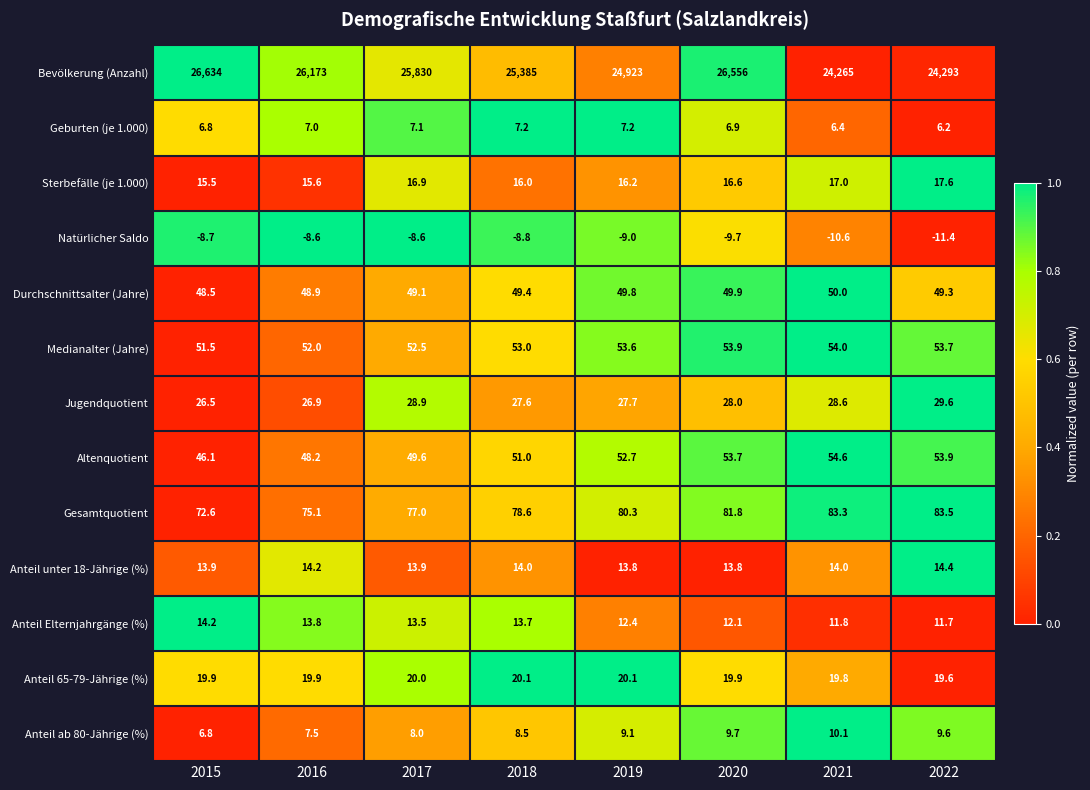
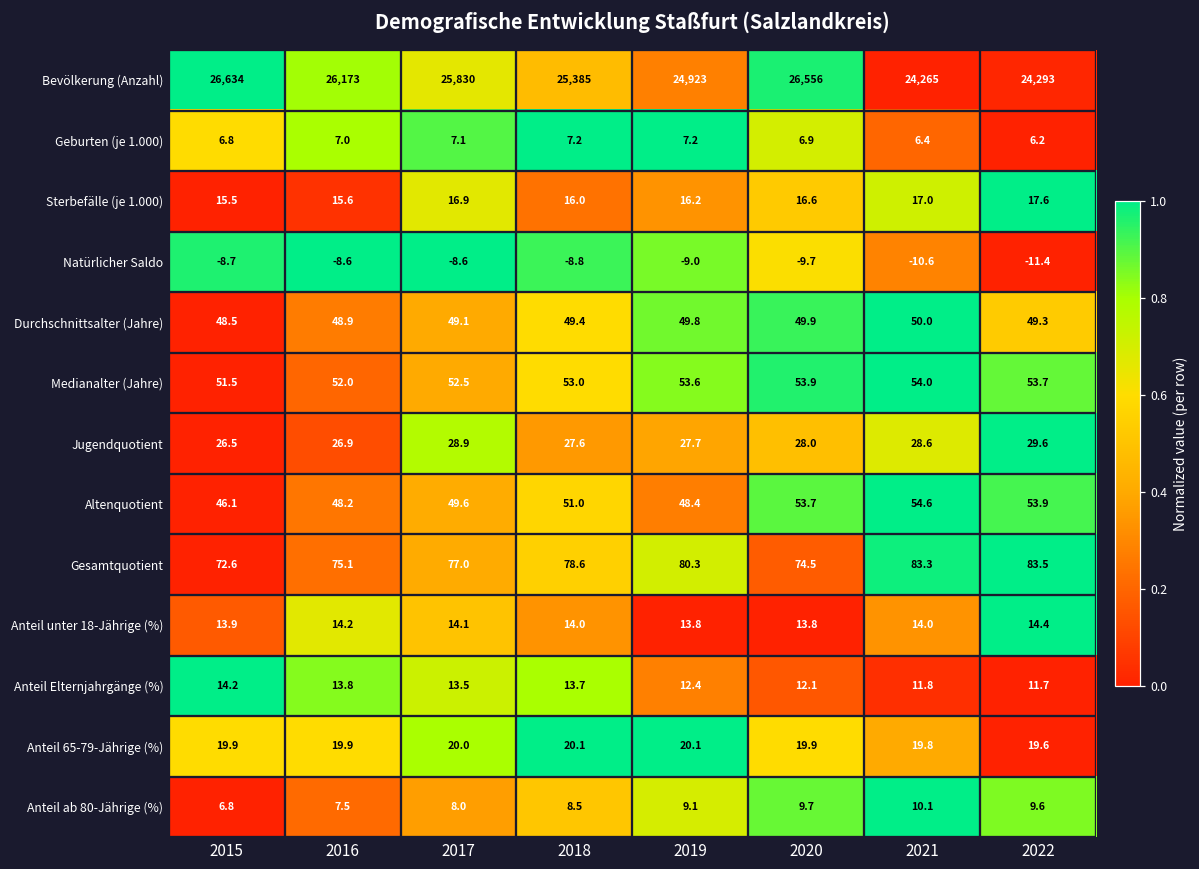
  {
    "Bevölkerung (Anzahl)": {
      "2015": "26,634",
      "2016": "26,173",
      "2017": "25,830",
      "2018": "25,385",
      "2019": "24,923",
      "2020": "26,556",
      "2021": "24,265",
      "2022": "24,293"
    },
    "Geburten (je 1.000)": {
      "2015": "6.8",
      "2016": "7.0",
      "2017": "7.1",
      "2018": "7.2",
      "2019": "7.2",
      "2020": "6.9",
      "2021": "6.4",
      "2022": "6.2"
    },
    "Sterbefälle (je 1.000)": {
      "2015": "15.5",
      "2016": "15.6",
      "2017": "16.9",
      "2018": "16.0",
      "2019": "16.2",
      "2020": "16.6",
      "2021": "17.0",
      "2022": "17.6"
    },
    "Natürlicher Saldo": {
      "2015": "-8.7",
      "2016": "-8.6",
      "2017": "-8.6",
      "2018": "-8.8",
      "2019": "-9.0",
      "2020": "-9.7",
      "2021": "-10.6",
      "2022": "-11.4"
    },
    "Durchschnittsalter (Jahre)": {
      "2015": "48.5",
      "2016": "48.9",
      "2017": "49.1",
      "2018": "49.4",
      "2019": "49.8",
      "2020": "49.9",
      "2021": "50.0",
      "2022": "49.3"
    },
    "Medianalter (Jahre)": {
      "2015": "51.5",
      "2016": "52.0",
      "2017": "52.5",
      "2018": "53.0",
      "2019": "53.6",
      "2020": "53.9",
      "2021": "54.0",
      "2022": "53.7"
    },
    "Jugendquotient": {
      "2015": "26.5",
      "2016": "26.9",
      "2017": "28.9",
      "2018": "27.6",
      "2019": "27.7",
      "2020": "28.0",
      "2021": "28.6",
      "2022": "29.6"
    },
    "Altenquotient": {
      "2015": "46.1",
      "2016": "48.2",
      "2017": "49.6",
      "2018": "51.0",
-     "2019": "52.7",
+     "2019": "48.4",
      "2020": "53.7",
      "2021": "54.6",
      "2022": "53.9"
    },
    "Gesamtquotient": {
      "2015": "72.6",
      "2016": "75.1",
      "2017": "77.0",
      "2018": "78.6",
      "2019": "80.3",
-     "2020": "81.8",
+     "2020": "74.5",
      "2021": "83.3",
      "2022": "83.5"
    },
    "Anteil unter 18-Jährige (%)": {
      "2015": "13.9",
      "2016": "14.2",
-     "2017": "13.9",
+     "2017": "14.1",
      "2018": "14.0",
      "2019": "13.8",
      "2020": "13.8",
      "2021": "14.0",
      "2022": "14.4"
    },
    "Anteil Elternjahrgänge (%)": {
      "2015": "14.2",
      "2016": "13.8",
      "2017": "13.5",
      "2018": "13.7",
      "2019": "12.4",
      "2020": "12.1",
      "2021": "11.8",
      "2022": "11.7"
    },
    "Anteil 65-79-Jährige (%)": {
      "2015": "19.9",
      "2016": "19.9",
      "2017": "20.0",
      "2018": "20.1",
      "2019": "20.1",
      "2020": "19.9",
      "2021": "19.8",
      "2022": "19.6"
    },
    "Anteil ab 80-Jährige (%)": {
      "2015": "6.8",
      "2016": "7.5",
      "2017": "8.0",
      "2018": "8.5",
      "2019": "9.1",
      "2020": "9.7",
      "2021": "10.1",
      "2022": "9.6"
    }
  }
